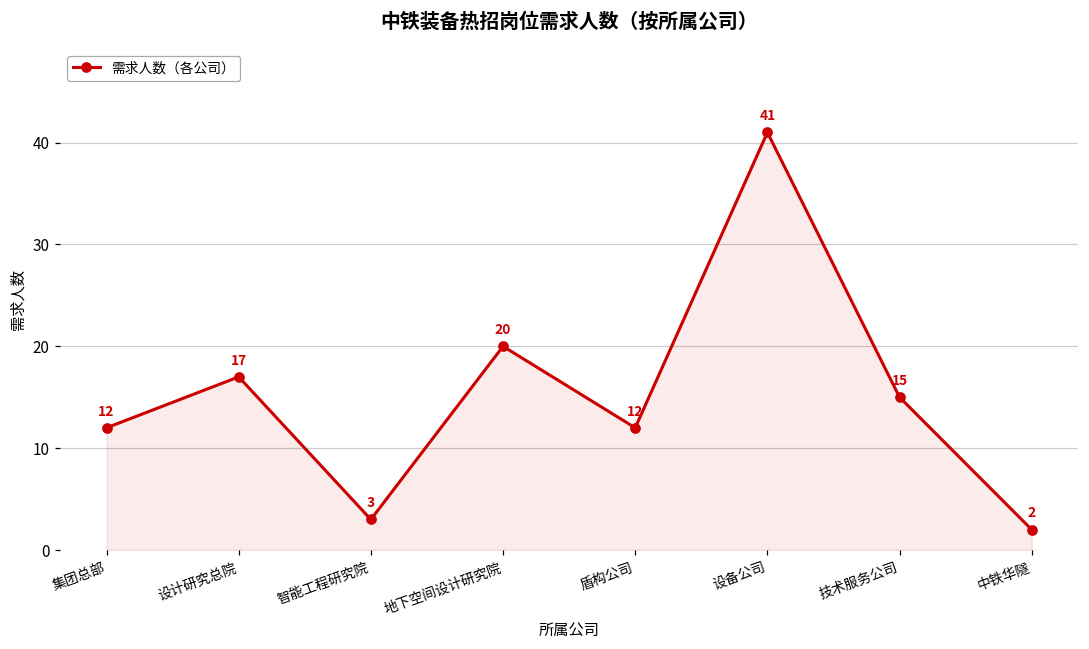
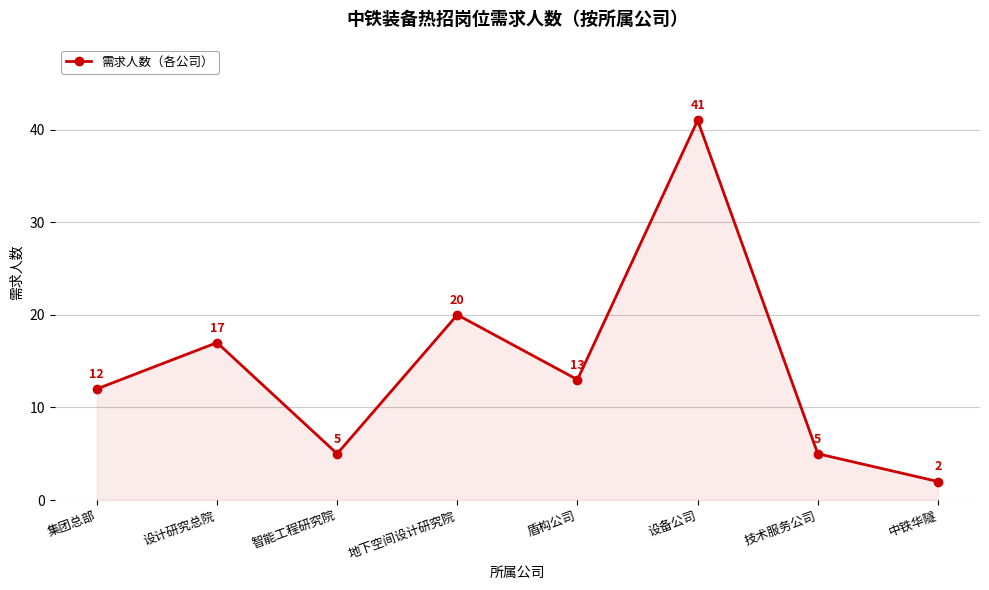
  {
    "集团总部": 12,
    "设计研究总院": 17,
-   "智能工程研究院": 3,
+   "智能工程研究院": 5,
    "地下空间设计研究院": 20,
-   "盾构公司": 12,
+   "盾构公司": 13,
    "设备公司": 41,
-   "技术服务公司": 15,
+   "技术服务公司": 5,
    "中铁华隧": 2
  }
